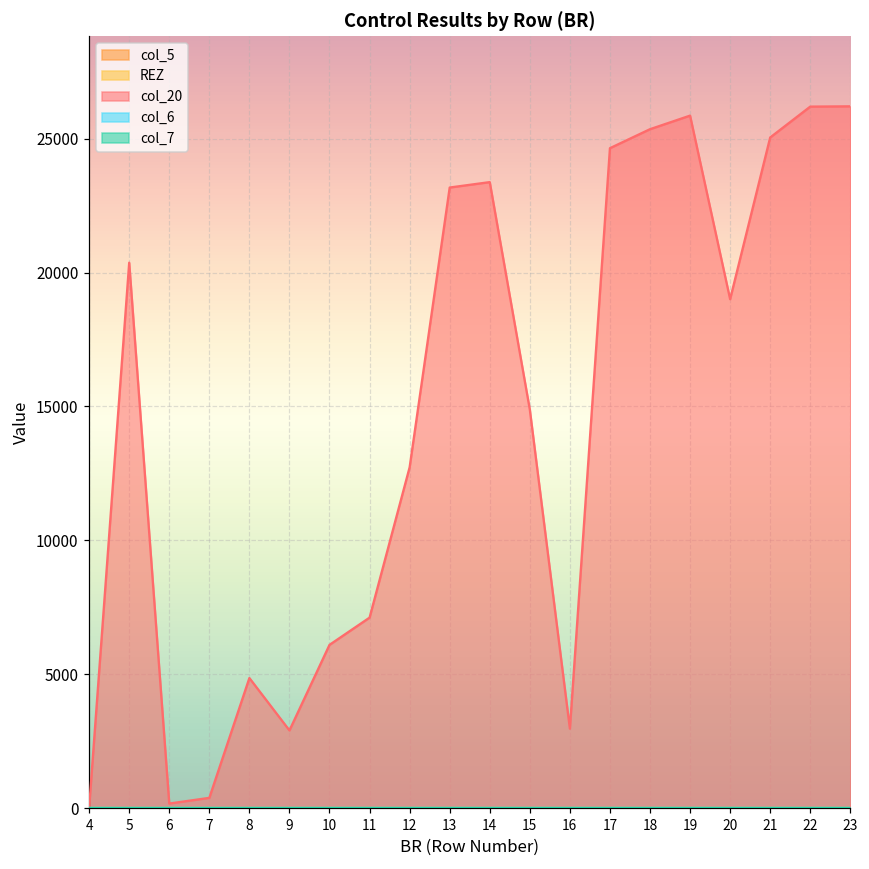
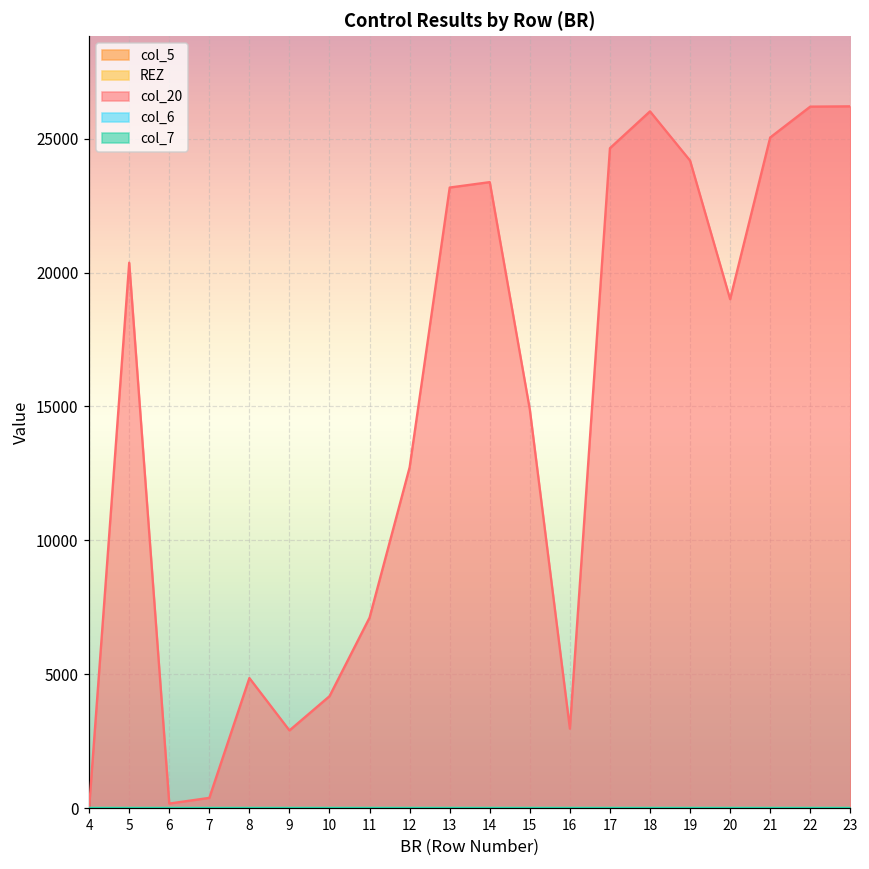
  {
    "col_7": {
      "5": 0,
      "6": 0,
      "7": 0,
      "8": 0,
      "9": 0,
      "10": 0,
      "11": 0,
      "12": 0,
      "13": 0,
      "14": 0,
      "15": 0,
      "16": 0,
      "17": 0,
      "18": 0,
      "19": 0,
      "20": 0,
      "21": 0,
      "22": 0,
      "23": 0
    },
    "col_20": {
      "5": 20400,
      "6": 200,
      "7": 400,
      "8": 4900,
      "9": 2900,
-     "10": 6100,
+     "10": 4200,
      "11": 7100,
      "12": 12700,
      "13": 23200,
      "14": 23400,
      "15": 14900,
      "16": 3000,
      "17": 24600,
-     "18": 25400,
-     "19": 25900,
+     "18": 26000,
+     "19": 24200,
      "20": 19000,
      "21": 25000,
      "22": 26200,
      "23": 26200
    }
  }
